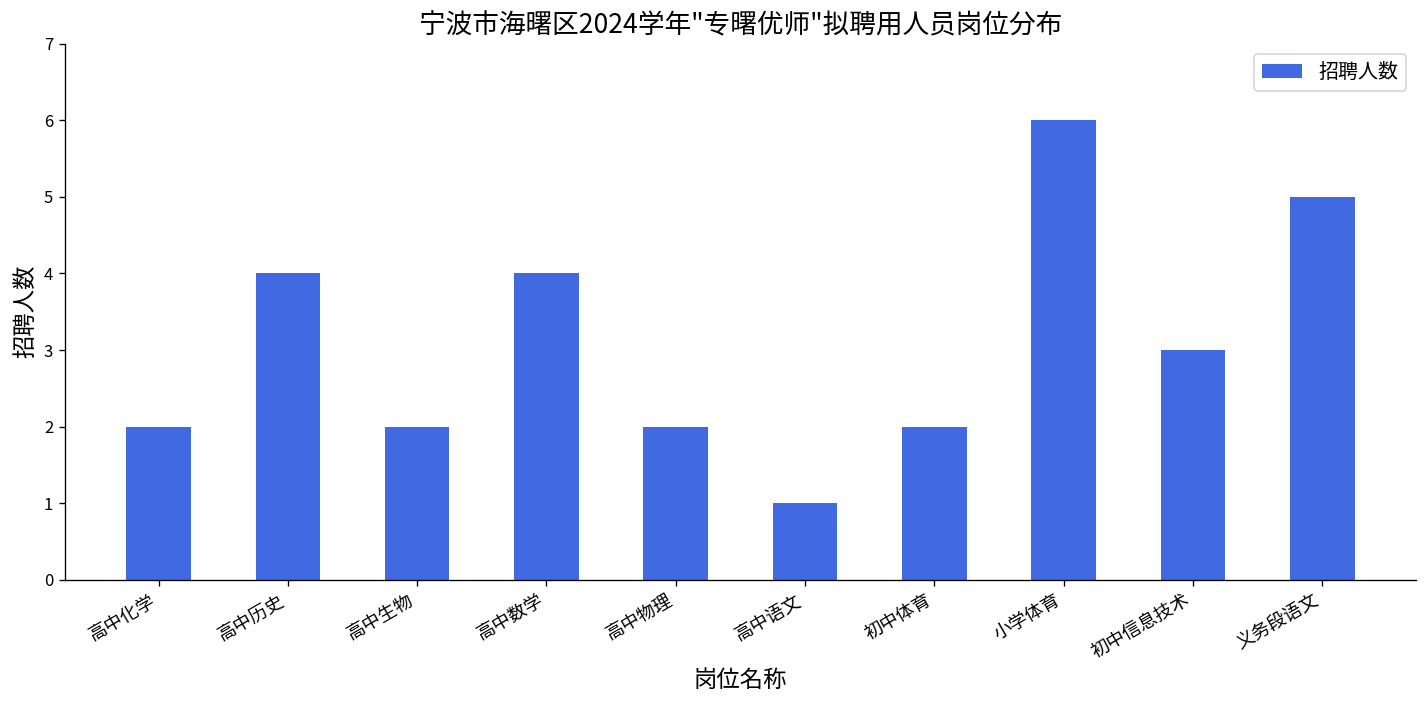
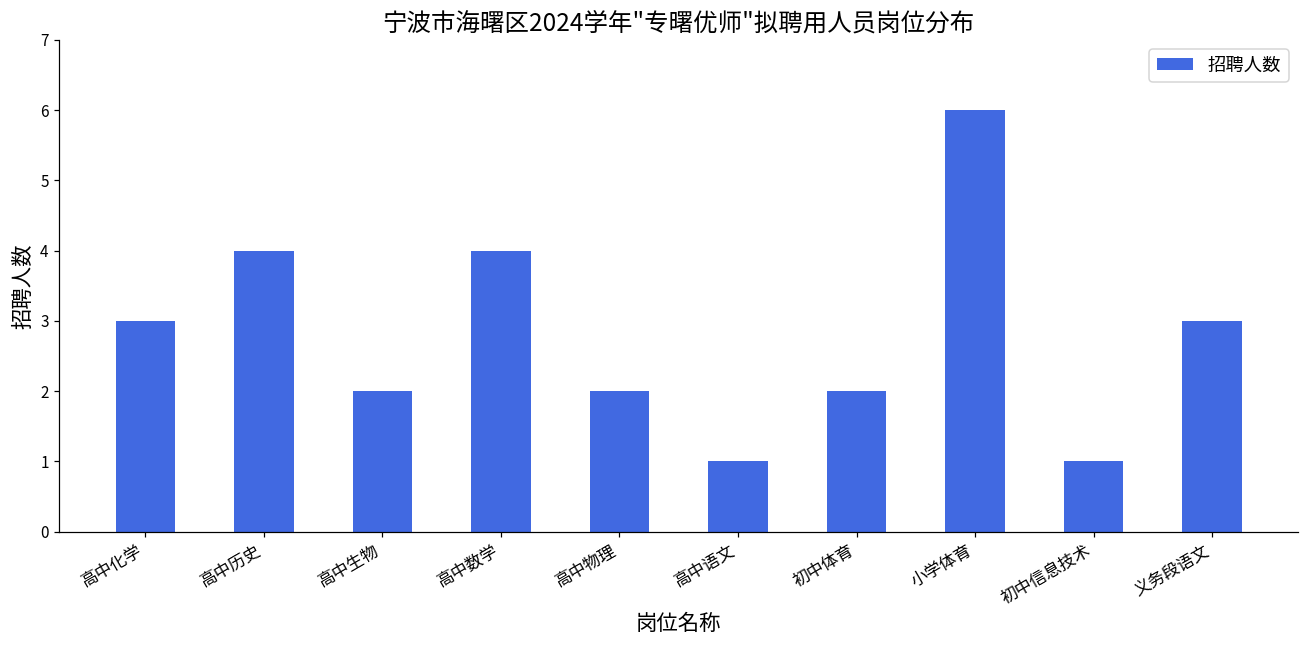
  {
-   "高中化学": 2,
+   "高中化学": 3,
    "高中历史": 4,
    "高中生物": 2,
    "高中数学": 4,
    "高中物理": 2,
    "高中语文": 1,
    "初中体育": 2,
    "小学体育": 6,
-   "初中信息技术": 3,
-   "义务段语文": 5
+   "初中信息技术": 1,
+   "义务段语文": 3
  }
